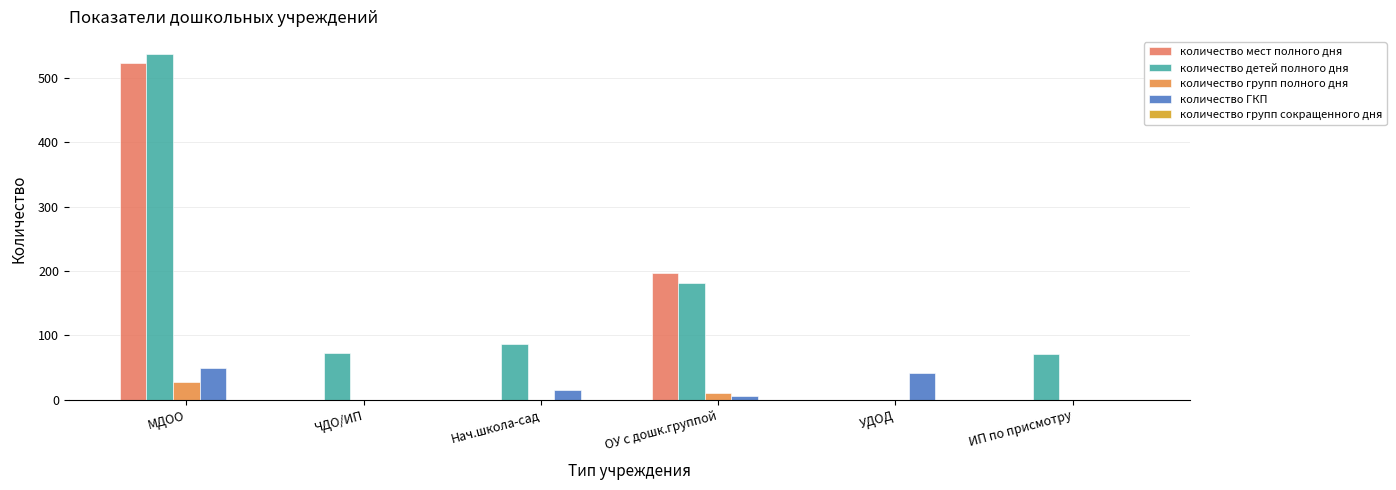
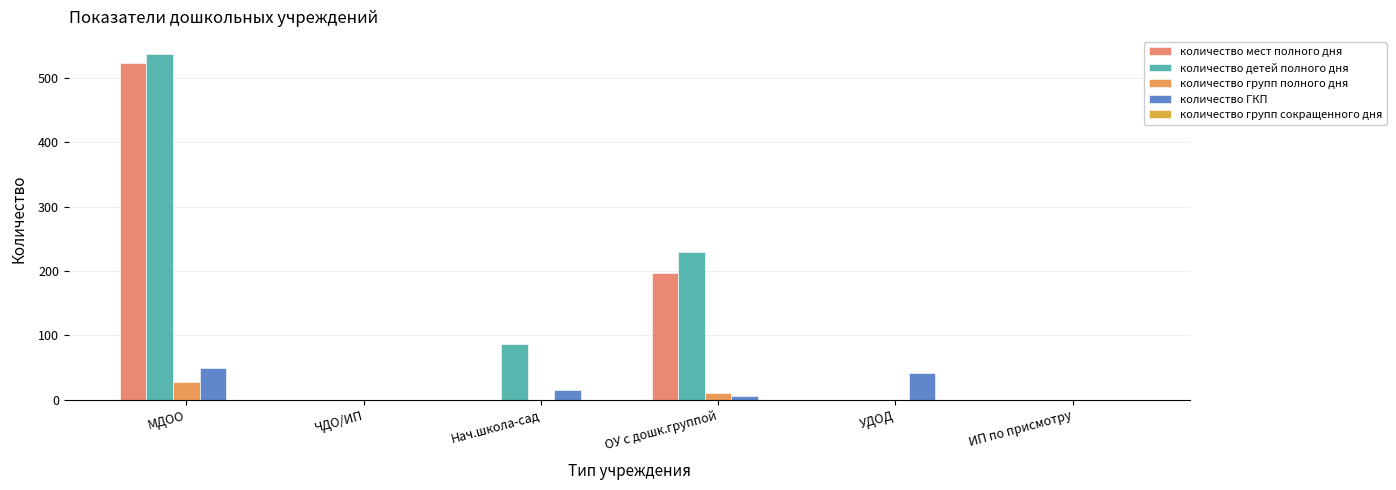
  {
    "количество детей полного дня": {
      "МДОО": 540,
-     "ЧДО/ИП": 70,
+     "ЧДО/ИП": 0,
      "Нач.школа-сад": 90,
-     "ОУ с дошк.группой": 180,
+     "ОУ с дошк.группой": 230,
      "УДОД": 0,
-     "ИП по присмотру": 70
+     "ИП по присмотру": 0
    },
    "количество ГКП": {
      "МДОО": 50,
      "ЧДО/ИП": 0,
      "Нач.школа-сад": 20,
      "ОУ с дошк.группой": 10,
      "УДОД": 40,
      "ИП по присмотру": 0
    }
  }
